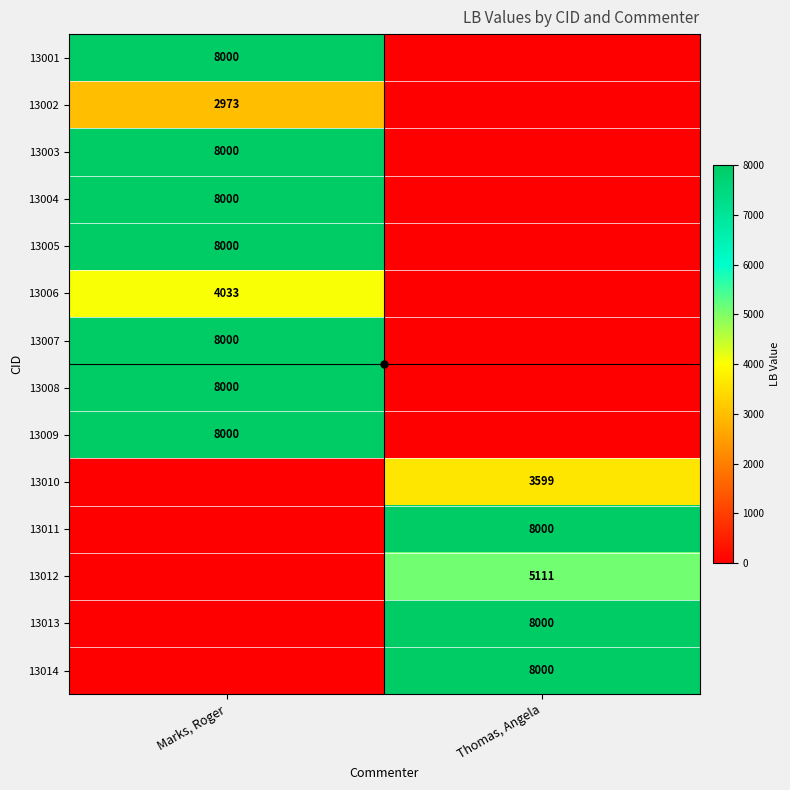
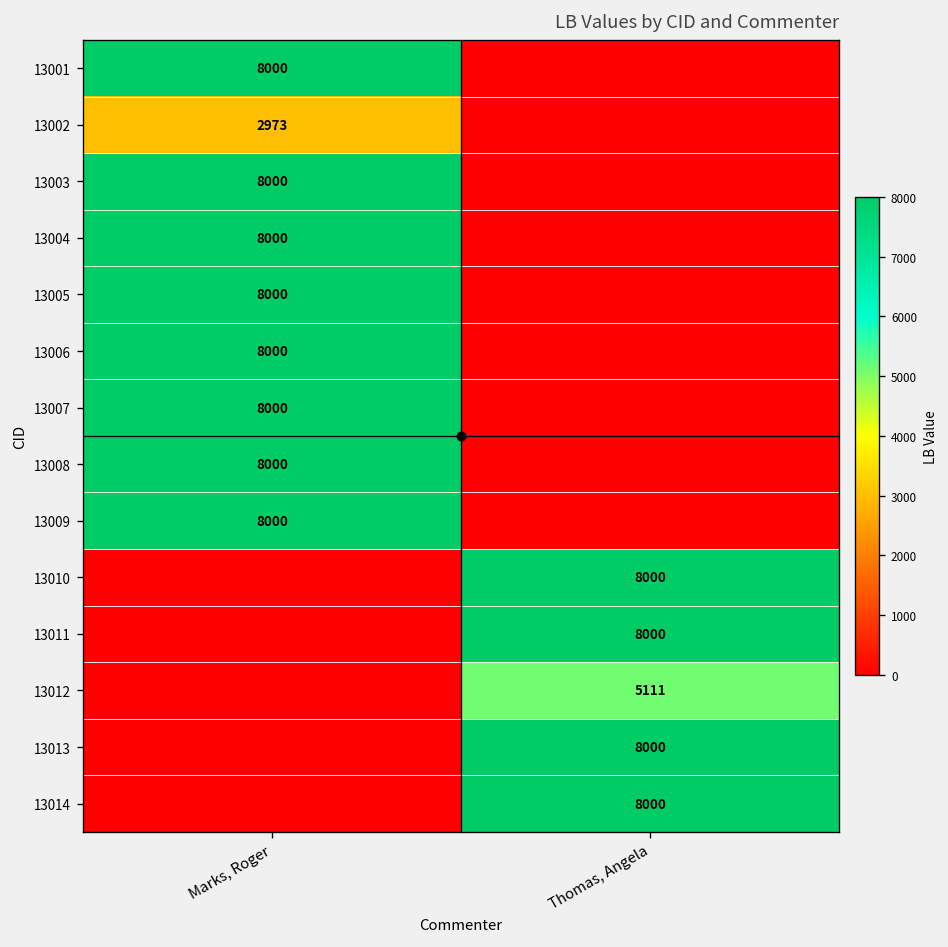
  {
    "13001": {
      "Marks, Roger": 8000
    },
    "13002": {
      "Marks, Roger": 2973
    },
    "13003": {
      "Marks, Roger": 8000
    },
    "13004": {
      "Marks, Roger": 8000
    },
    "13005": {
      "Marks, Roger": 8000
    },
    "13006": {
-     "Marks, Roger": 4033
+     "Marks, Roger": 8000
    },
    "13007": {
      "Marks, Roger": 8000
    },
    "13008": {
      "Marks, Roger": 8000
    },
    "13009": {
      "Marks, Roger": 8000
    },
    "13010": {
-     "Thomas, Angela": 3599
+     "Thomas, Angela": 8000
    },
    "13011": {
      "Thomas, Angela": 8000
    },
    "13012": {
      "Thomas, Angela": 5111
    },
    "13013": {
      "Thomas, Angela": 8000
    },
    "13014": {
      "Thomas, Angela": 8000
    }
  }
